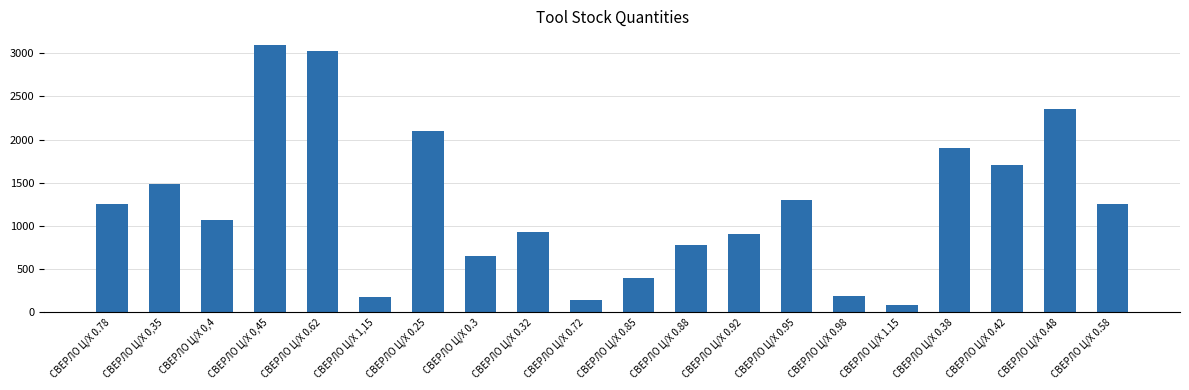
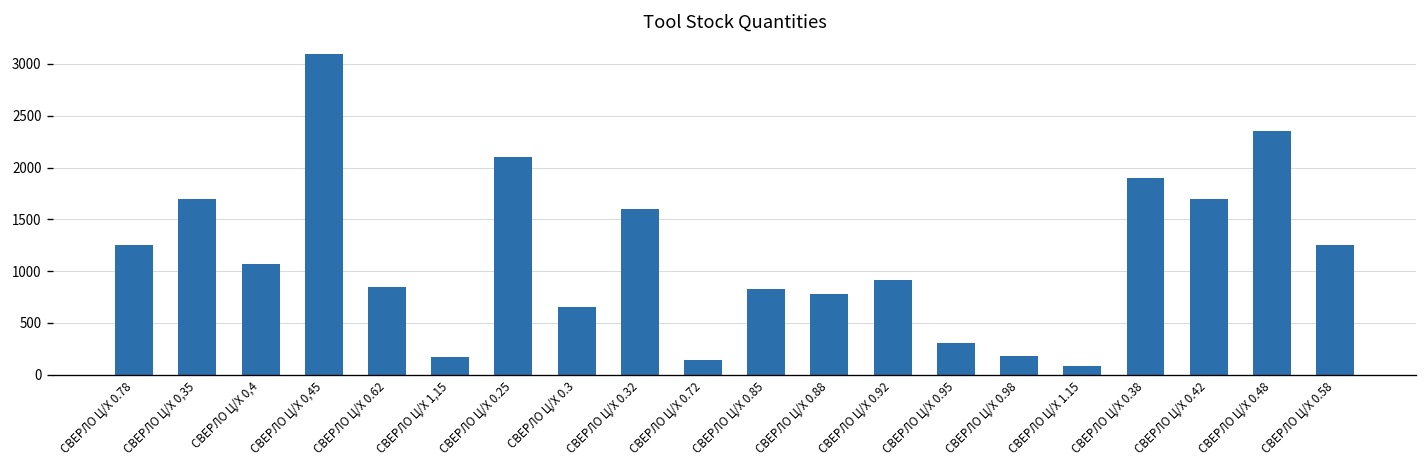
  {
    "СВЕРЛО Ц/Х 0.78": 1300,
-   "СВЕРЛО Ц/Х 0,35": 1500,
+   "СВЕРЛО Ц/Х 0,35": 1700,
    "СВЕРЛО Ц/Х 0,4": 1100,
    "СВЕРЛО Ц/Х 0,45": 3100,
-   "СВЕРЛО Ц/Х 0.62": 3000,
+   "СВЕРЛО Ц/Х 0.62": 900,
    "СВЕРЛО Ц/Х 1,15": 200,
    "СВЕРЛО Ц/Х 0.25": 2100,
    "СВЕРЛО Ц/Х 0.3": 700,
-   "СВЕРЛО Ц/Х 0.32": 900,
+   "СВЕРЛО Ц/Х 0.32": 1600,
    "СВЕРЛО Ц/Х 0.72": 100,
-   "СВЕРЛО Ц/Х 0.85": 400,
+   "СВЕРЛО Ц/Х 0.85": 800,
    "СВЕРЛО Ц/Х 0.88": 800,
    "СВЕРЛО Ц/Х 0.92": 900,
-   "СВЕРЛО Ц/Х 0.95": 1300,
+   "СВЕРЛО Ц/Х 0.95": 300,
    "СВЕРЛО Ц/Х 0.98": 200,
    "СВЕРЛО Ц/Х 1.15": 100,
    "СВЕРЛО Ц/Х 0.38": 1900,
    "СВЕРЛО Ц/Х 0.42": 1700,
    "СВЕРЛО Ц/Х 0.48": 2400,
    "СВЕРЛО Ц/Х 0.58": 1300
  }
